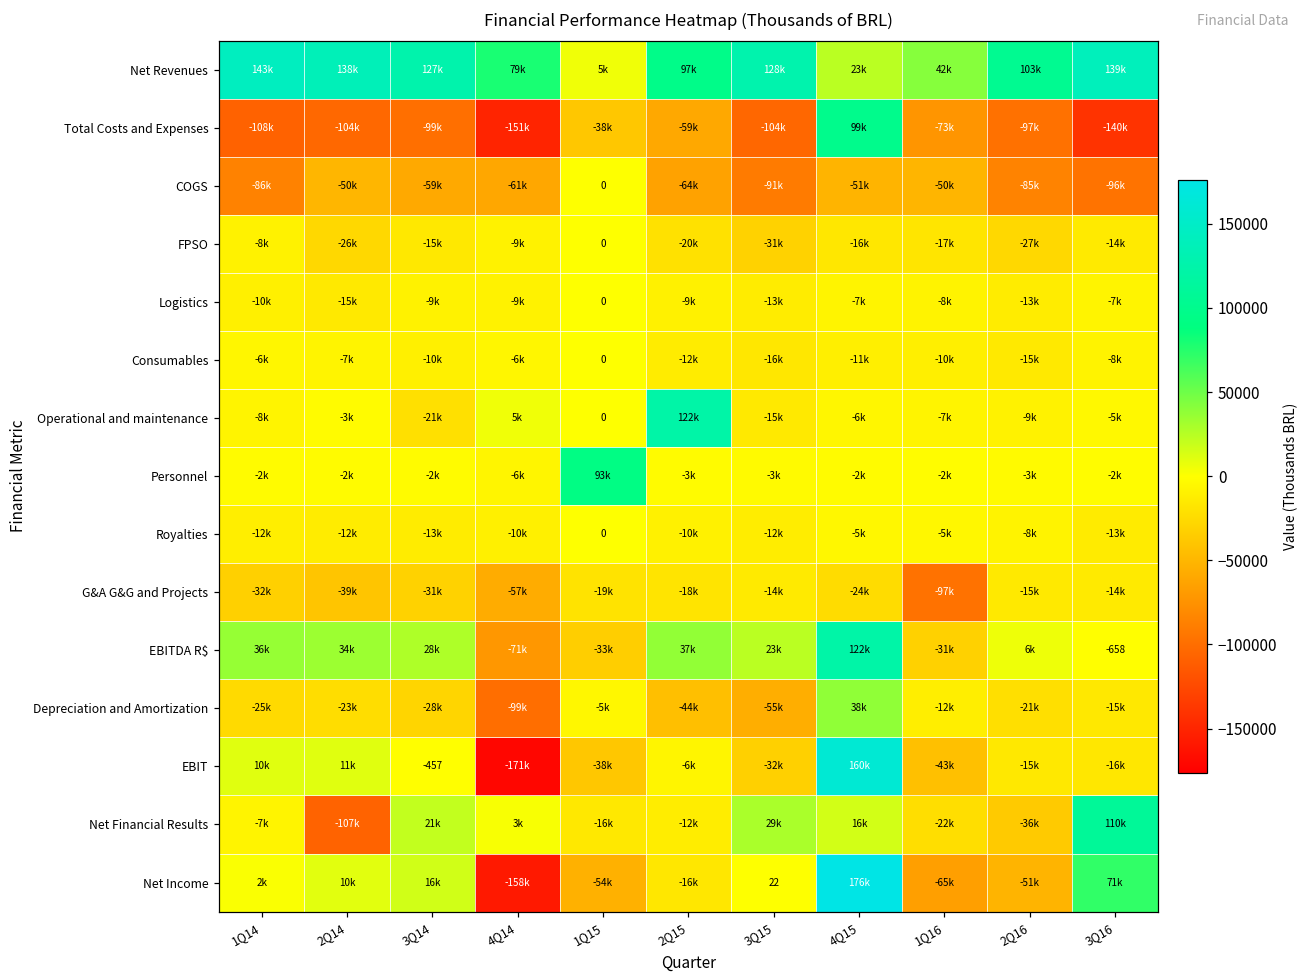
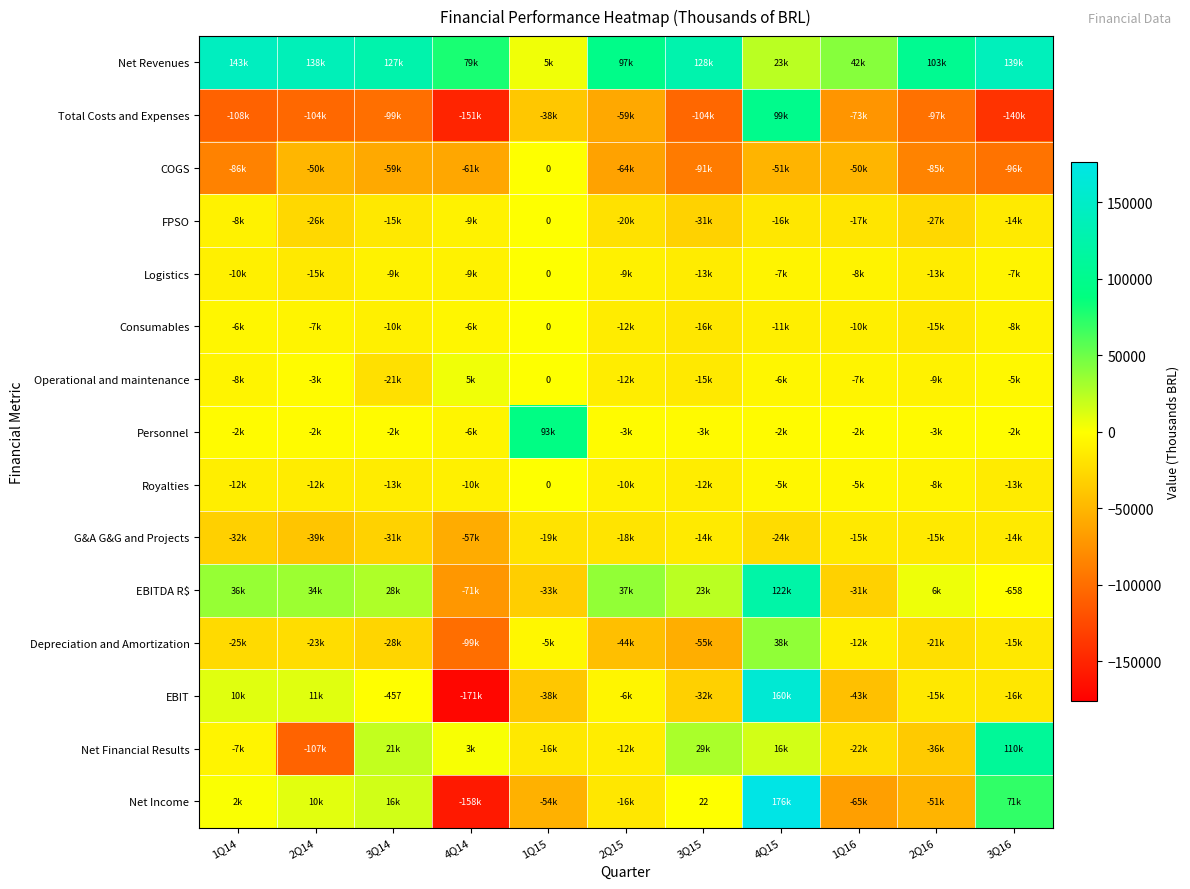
  {
    "Net Revenues": {
      "1Q14": "143k",
      "2Q14": "138k",
      "3Q14": "127k",
      "4Q14": "79k",
      "1Q15": "5k",
      "2Q15": "97k",
      "3Q15": "128k",
      "4Q15": "23k",
      "1Q16": "42k",
      "2Q16": "103k",
      "3Q16": "139k"
    },
    "Total Costs and Expenses": {
      "1Q14": "-108k",
      "2Q14": "-104k",
      "3Q14": "-99k",
      "4Q14": "-151k",
      "1Q15": "-38k",
      "2Q15": "-59k",
      "3Q15": "-104k",
      "4Q15": "99k",
      "1Q16": "-73k",
      "2Q16": "-97k",
      "3Q16": "-140k"
    },
    "COGS": {
      "1Q14": "-86k",
      "2Q14": "-50k",
      "3Q14": "-59k",
      "4Q14": "-61k",
      "1Q15": "0",
      "2Q15": "-64k",
      "3Q15": "-91k",
      "4Q15": "-51k",
      "1Q16": "-50k",
      "2Q16": "-85k",
      "3Q16": "-96k"
    },
    "FPSO": {
      "1Q14": "-8k",
      "2Q14": "-26k",
      "3Q14": "-15k",
      "4Q14": "-9k",
      "1Q15": "0",
      "2Q15": "-20k",
      "3Q15": "-31k",
      "4Q15": "-16k",
      "1Q16": "-17k",
      "2Q16": "-27k",
      "3Q16": "-14k"
    },
    "Logistics": {
      "1Q14": "-10k",
      "2Q14": "-15k",
      "3Q14": "-9k",
      "4Q14": "-9k",
      "1Q15": "0",
      "2Q15": "-9k",
      "3Q15": "-13k",
      "4Q15": "-7k",
      "1Q16": "-8k",
      "2Q16": "-13k",
      "3Q16": "-7k"
    },
    "Consumables": {
      "1Q14": "-6k",
      "2Q14": "-7k",
      "3Q14": "-10k",
      "4Q14": "-6k",
      "1Q15": "0",
      "2Q15": "-12k",
      "3Q15": "-16k",
      "4Q15": "-11k",
      "1Q16": "-10k",
      "2Q16": "-15k",
      "3Q16": "-8k"
    },
    "Operational and maintenance": {
      "1Q14": "-8k",
      "2Q14": "-3k",
      "3Q14": "-21k",
      "4Q14": "5k",
      "1Q15": "0",
-     "2Q15": "122k",
+     "2Q15": "-12k",
      "3Q15": "-15k",
      "4Q15": "-6k",
      "1Q16": "-7k",
      "2Q16": "-9k",
      "3Q16": "-5k"
    },
    "Personnel": {
      "1Q14": "-2k",
      "2Q14": "-2k",
      "3Q14": "-2k",
      "4Q14": "-6k",
      "1Q15": "93k",
      "2Q15": "-3k",
      "3Q15": "-3k",
      "4Q15": "-2k",
      "1Q16": "-2k",
      "2Q16": "-3k",
      "3Q16": "-2k"
    },
    "Royalties": {
      "1Q14": "-12k",
      "2Q14": "-12k",
      "3Q14": "-13k",
      "4Q14": "-10k",
      "1Q15": "0",
      "2Q15": "-10k",
      "3Q15": "-12k",
      "4Q15": "-5k",
      "1Q16": "-5k",
      "2Q16": "-8k",
      "3Q16": "-13k"
    },
    "G&A G&G and Projects": {
      "1Q14": "-32k",
      "2Q14": "-39k",
      "3Q14": "-31k",
      "4Q14": "-57k",
      "1Q15": "-19k",
      "2Q15": "-18k",
      "3Q15": "-14k",
      "4Q15": "-24k",
-     "1Q16": "-97k",
+     "1Q16": "-15k",
      "2Q16": "-15k",
      "3Q16": "-14k"
    },
    "EBITDA R$": {
      "1Q14": "36k",
      "2Q14": "34k",
      "3Q14": "28k",
      "4Q14": "-71k",
      "1Q15": "-33k",
      "2Q15": "37k",
      "3Q15": "23k",
      "4Q15": "122k",
      "1Q16": "-31k",
      "2Q16": "6k",
      "3Q16": "-658"
    },
    "Depreciation and Amortization": {
      "1Q14": "-25k",
      "2Q14": "-23k",
      "3Q14": "-28k",
      "4Q14": "-99k",
      "1Q15": "-5k",
      "2Q15": "-44k",
      "3Q15": "-55k",
      "4Q15": "38k",
      "1Q16": "-12k",
      "2Q16": "-21k",
      "3Q16": "-15k"
    },
    "EBIT": {
      "1Q14": "10k",
      "2Q14": "11k",
      "3Q14": "-457",
      "4Q14": "-171k",
      "1Q15": "-38k",
      "2Q15": "-6k",
      "3Q15": "-32k",
      "4Q15": "160k",
      "1Q16": "-43k",
      "2Q16": "-15k",
      "3Q16": "-16k"
    },
    "Net Financial Results": {
      "1Q14": "-7k",
      "2Q14": "-107k",
      "3Q14": "21k",
      "4Q14": "3k",
      "1Q15": "-16k",
      "2Q15": "-12k",
      "3Q15": "29k",
      "4Q15": "16k",
      "1Q16": "-22k",
      "2Q16": "-36k",
      "3Q16": "110k"
    },
    "Net Income": {
      "1Q14": "2k",
      "2Q14": "10k",
      "3Q14": "16k",
      "4Q14": "-158k",
      "1Q15": "-54k",
      "2Q15": "-16k",
      "3Q15": "22",
      "4Q15": "176k",
      "1Q16": "-65k",
      "2Q16": "-51k",
      "3Q16": "71k"
    }
  }
